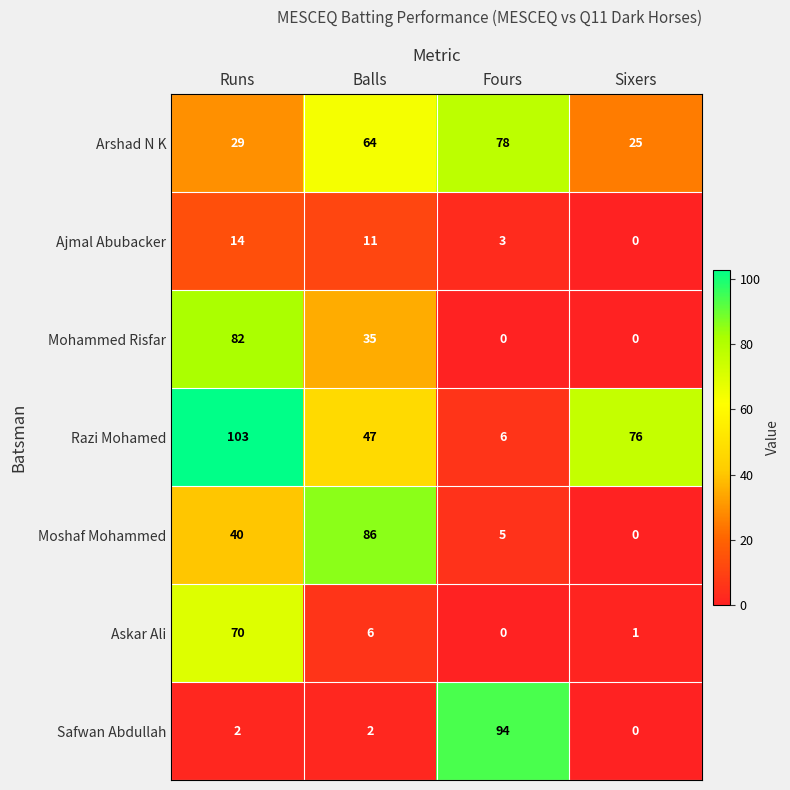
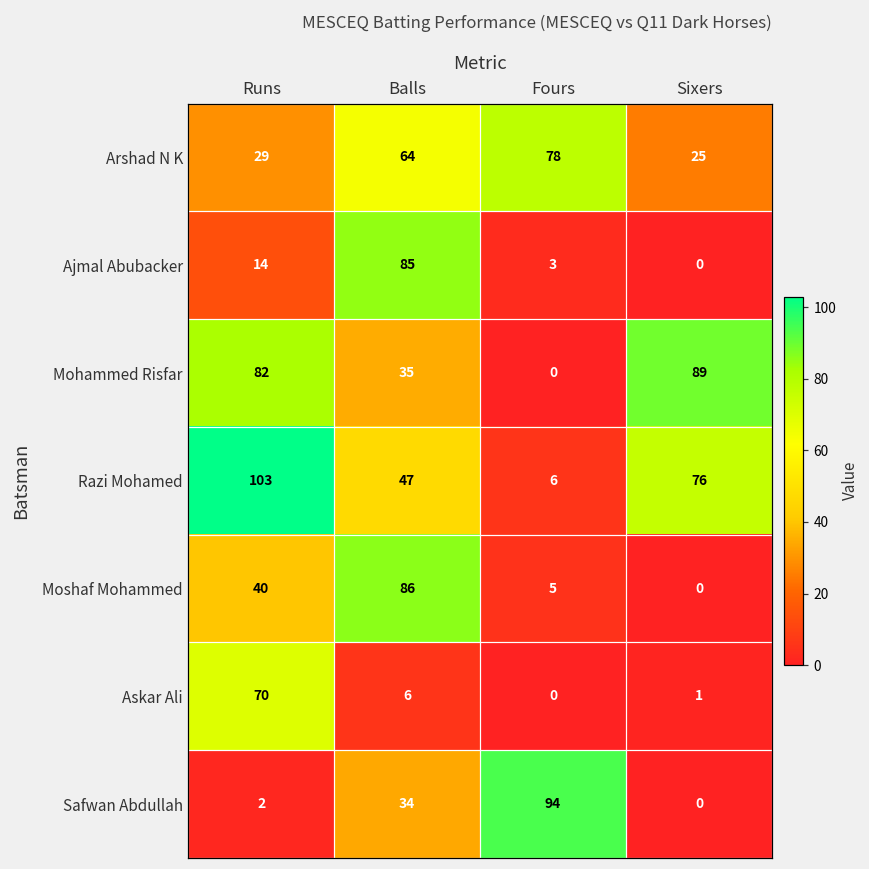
  {
    "Arshad N K": {
      "Runs": 29,
      "Balls": 64,
      "Fours": 78,
      "Sixers": 25
    },
    "Ajmal Abubacker": {
      "Runs": 14,
-     "Balls": 11,
+     "Balls": 85,
      "Fours": 3,
      "Sixers": 0
    },
    "Mohammed Risfar": {
      "Runs": 82,
      "Balls": 35,
      "Fours": 0,
-     "Sixers": 0
+     "Sixers": 89
    },
    "Razi Mohamed": {
      "Runs": 103,
      "Balls": 47,
      "Fours": 6,
      "Sixers": 76
    },
    "Moshaf Mohammed": {
      "Runs": 40,
      "Balls": 86,
      "Fours": 5,
      "Sixers": 0
    },
    "Askar Ali": {
      "Runs": 70,
      "Balls": 6,
      "Fours": 0,
      "Sixers": 1
    },
    "Safwan Abdullah": {
      "Runs": 2,
-     "Balls": 2,
+     "Balls": 34,
      "Fours": 94,
      "Sixers": 0
    }
  }
